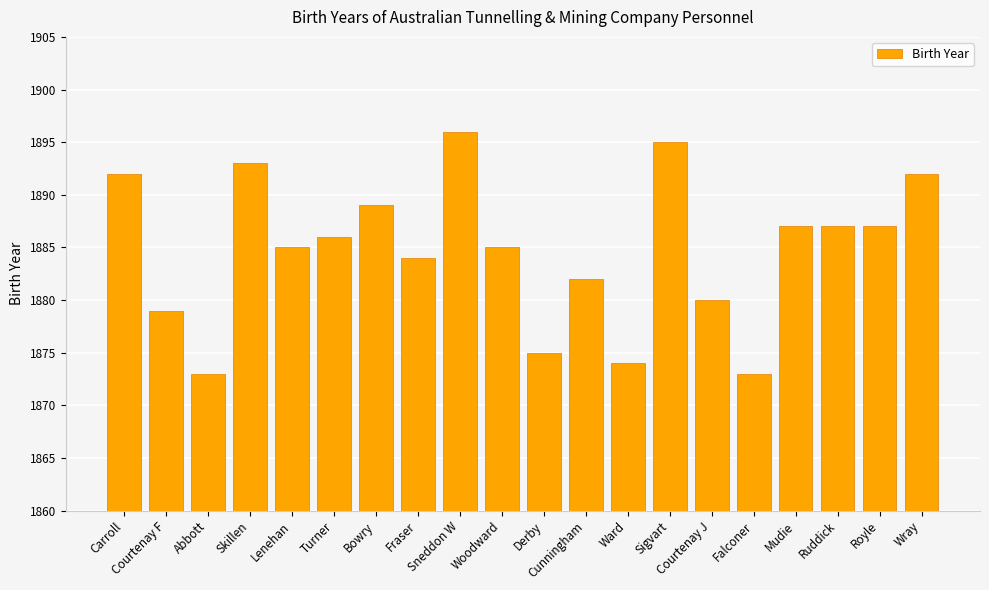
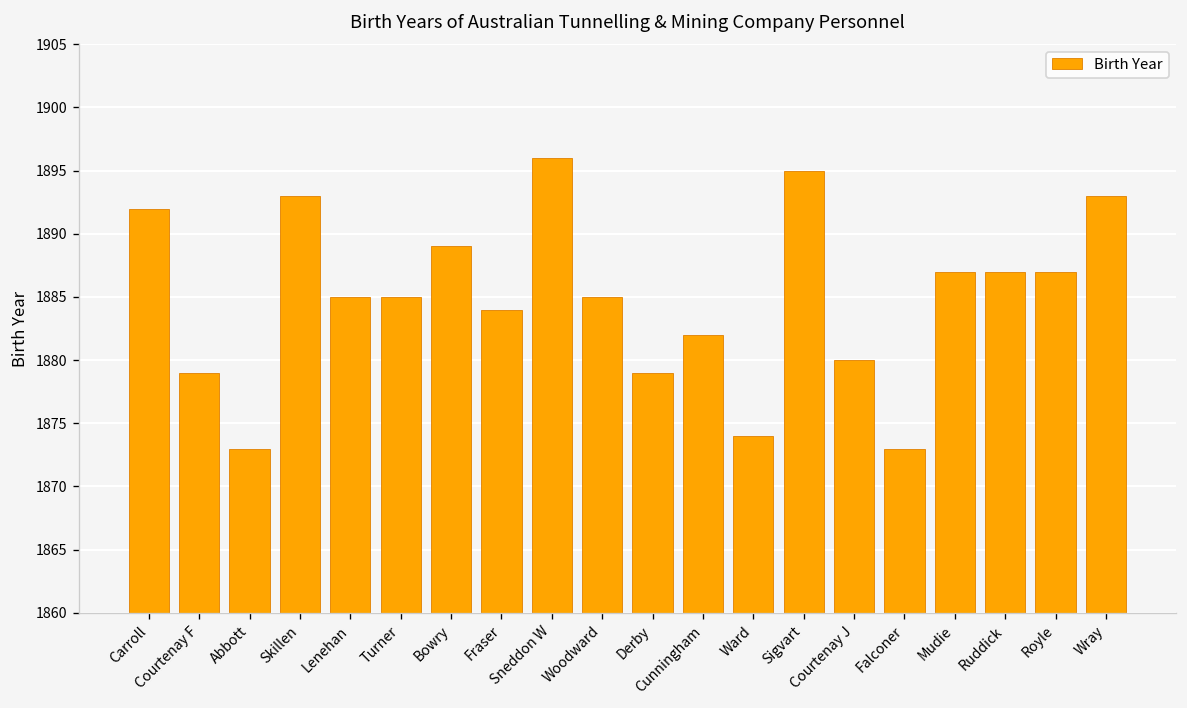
  {
    "Carroll": 1892,
    "Courtenay F": 1879,
    "Abbott": 1873,
    "Skillen": 1893,
    "Lenehan": 1885,
-   "Turner": 1886,
+   "Turner": 1885,
    "Bowry": 1889,
    "Fraser": 1884,
    "Sneddon W": 1896,
    "Woodward": 1885,
-   "Derby": 1875,
+   "Derby": 1879,
    "Cunningham": 1882,
    "Ward": 1874,
    "Sigvart": 1895,
    "Courtenay J": 1880,
    "Falconer": 1873,
    "Mudie": 1887,
    "Ruddick": 1887,
    "Royle": 1887,
-   "Wray": 1892
+   "Wray": 1893
  }
